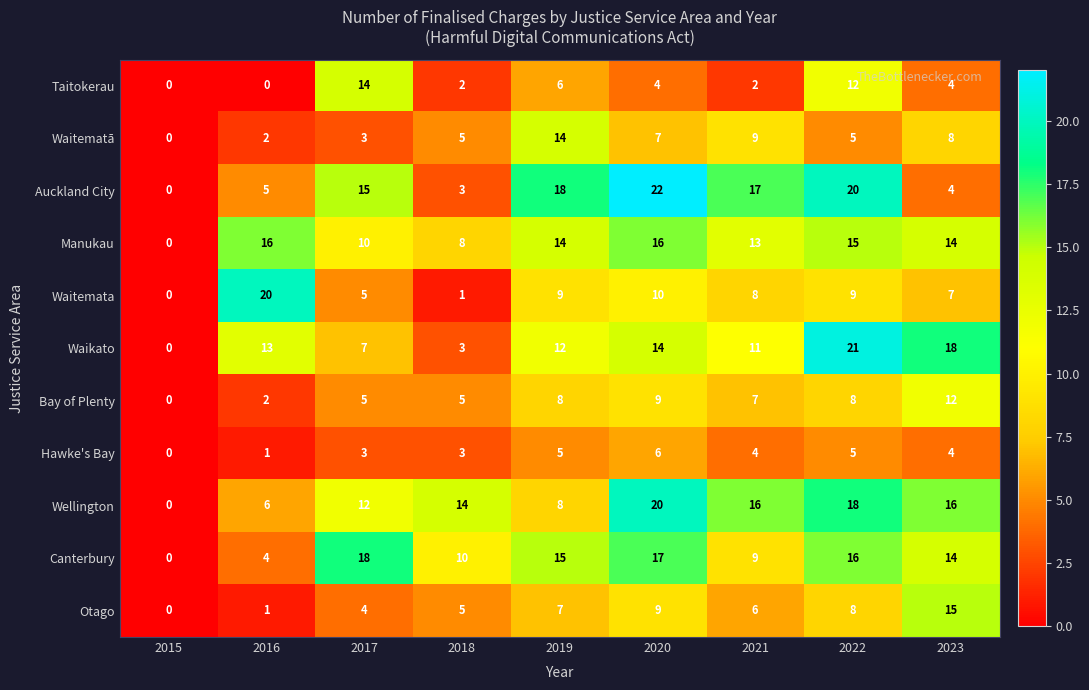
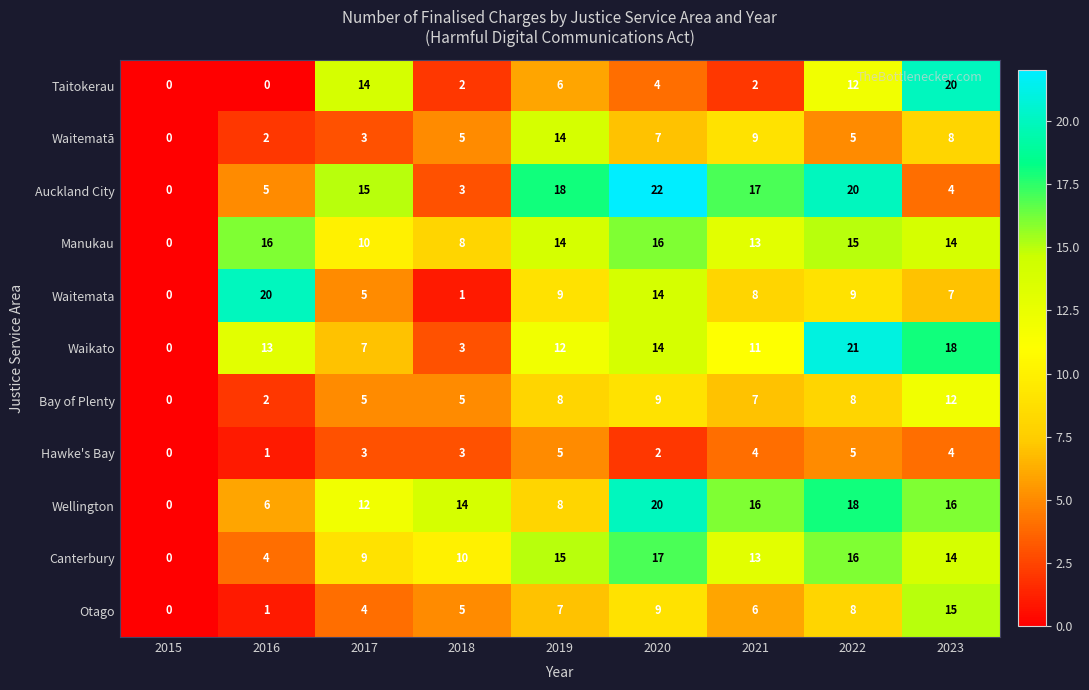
  {
    "Taitokerau": {
      "2015": 0,
      "2016": 0,
      "2017": 14,
      "2018": 2,
      "2019": 6,
      "2020": 4,
      "2021": 2,
      "2022": 12,
-     "2023": 4
+     "2023": 20
    },
    "Waitematā": {
      "2015": 0,
      "2016": 2,
      "2017": 3,
      "2018": 5,
      "2019": 14,
      "2020": 7,
      "2021": 9,
      "2022": 5,
      "2023": 8
    },
    "Auckland City": {
      "2015": 0,
      "2016": 5,
      "2017": 15,
      "2018": 3,
      "2019": 18,
      "2020": 22,
      "2021": 17,
      "2022": 20,
      "2023": 4
    },
    "Manukau": {
      "2015": 0,
      "2016": 16,
      "2017": 10,
      "2018": 8,
      "2019": 14,
      "2020": 16,
      "2021": 13,
      "2022": 15,
      "2023": 14
    },
    "Waitemata": {
      "2015": 0,
      "2016": 20,
      "2017": 5,
      "2018": 1,
      "2019": 9,
-     "2020": 10,
+     "2020": 14,
      "2021": 8,
      "2022": 9,
      "2023": 7
    },
    "Waikato": {
      "2015": 0,
      "2016": 13,
      "2017": 7,
      "2018": 3,
      "2019": 12,
      "2020": 14,
      "2021": 11,
      "2022": 21,
      "2023": 18
    },
    "Bay of Plenty": {
      "2015": 0,
      "2016": 2,
      "2017": 5,
      "2018": 5,
      "2019": 8,
      "2020": 9,
      "2021": 7,
      "2022": 8,
      "2023": 12
    },
    "Hawke's Bay": {
      "2015": 0,
      "2016": 1,
      "2017": 3,
      "2018": 3,
      "2019": 5,
-     "2020": 6,
+     "2020": 2,
      "2021": 4,
      "2022": 5,
      "2023": 4
    },
    "Wellington": {
      "2015": 0,
      "2016": 6,
      "2017": 12,
      "2018": 14,
      "2019": 8,
      "2020": 20,
      "2021": 16,
      "2022": 18,
      "2023": 16
    },
    "Canterbury": {
      "2015": 0,
      "2016": 4,
-     "2017": 18,
+     "2017": 9,
      "2018": 10,
      "2019": 15,
      "2020": 17,
-     "2021": 9,
+     "2021": 13,
      "2022": 16,
      "2023": 14
    },
    "Otago": {
      "2015": 0,
      "2016": 1,
      "2017": 4,
      "2018": 5,
      "2019": 7,
      "2020": 9,
      "2021": 6,
      "2022": 8,
      "2023": 15
    }
  }
